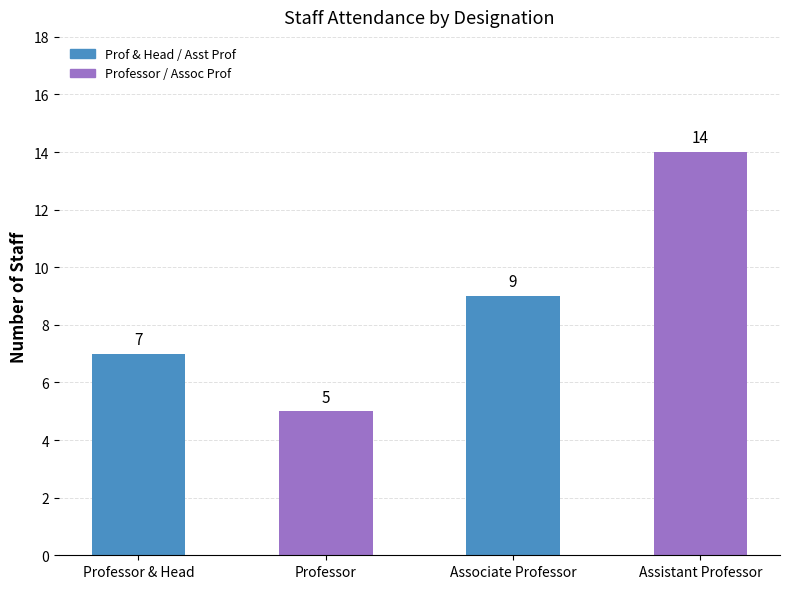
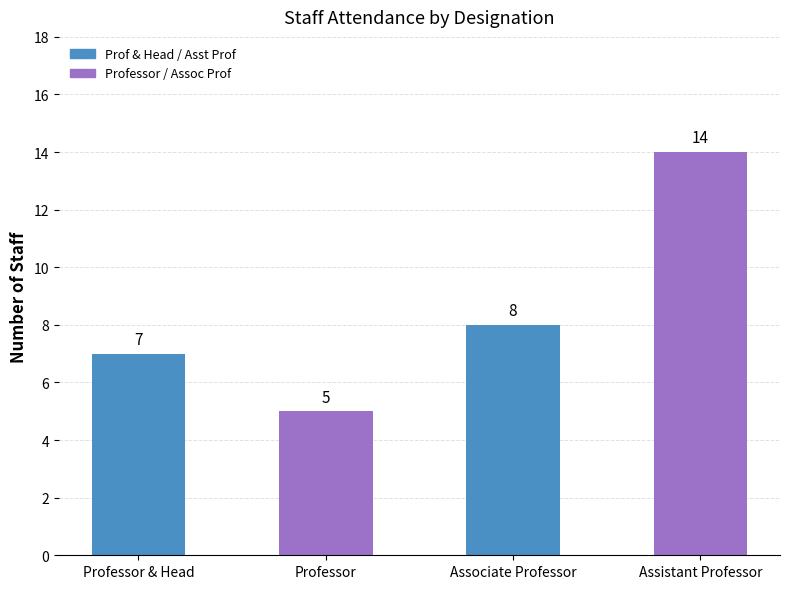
  {
    "Professor & Head": 7,
    "Professor": 5,
-   "Associate Professor": 9,
+   "Associate Professor": 8,
    "Assistant Professor": 14
  }
